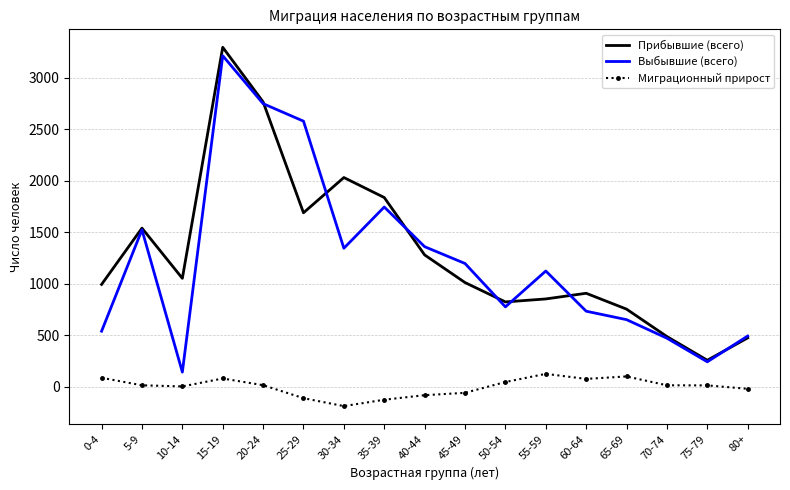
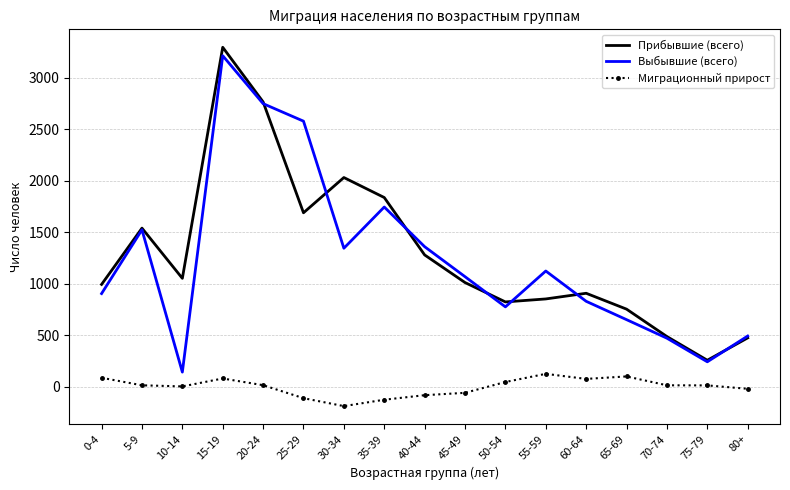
  {
    "Выбывшие (всего)": {
-     "0-4": 540,
+     "0-4": 910,
      "10-14": 140,
      "15-19": 3210,
      "25-29": 2580,
      "30-34": 1350,
      "35-39": 1750,
      "40-44": 1360,
-     "45-49": 1200,
+     "45-49": 1070,
      "50-54": 780,
      "55-59": 1130,
-     "60-64": 740,
+     "60-64": 830,
      "65-69": 650
    }
  }
